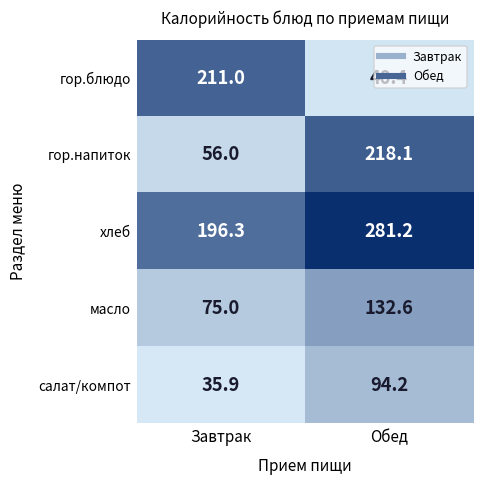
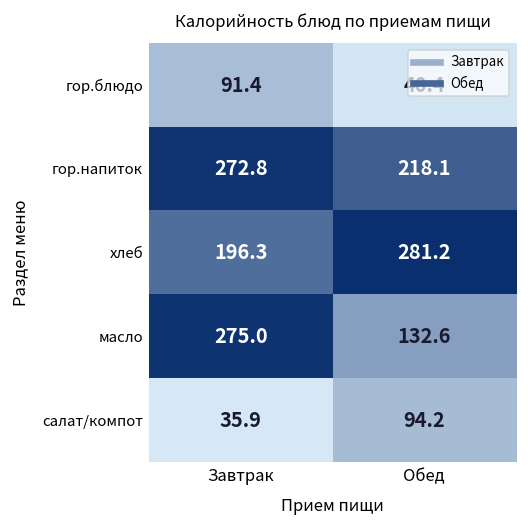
  {
    "гор.блюдо": {
-     "Завтрак": 211.0
+     "Завтрак": 91.4
    },
    "гор.напиток": {
-     "Завтрак": 56.0,
+     "Завтрак": 272.8,
      "Обед": 218.1
    },
    "хлеб": {
      "Завтрак": 196.3,
      "Обед": 281.2
    },
    "масло": {
-     "Завтрак": 75.0,
+     "Завтрак": 275.0,
      "Обед": 132.6
    },
    "салат/компот": {
      "Завтрак": 35.9,
      "Обед": 94.2
    }
  }
